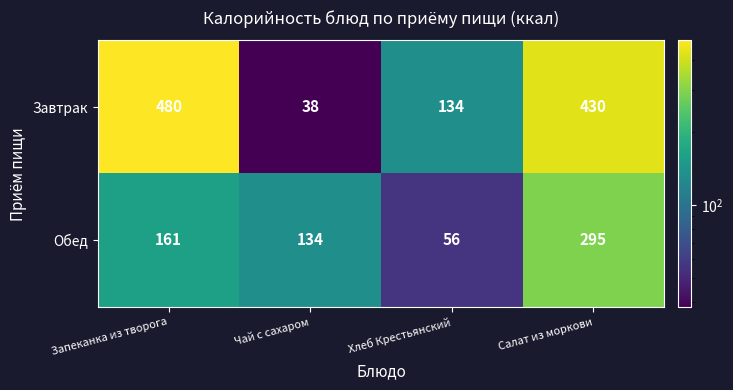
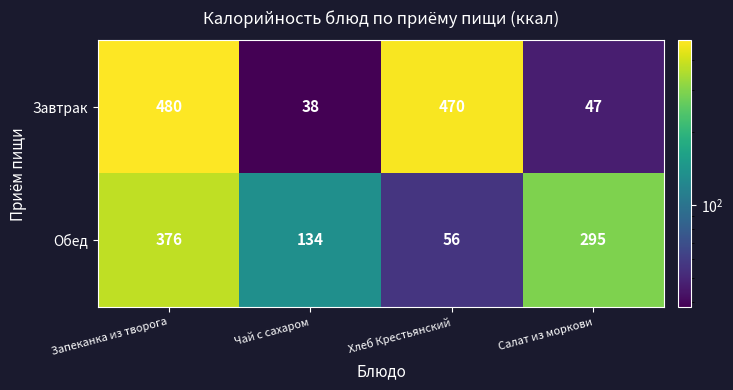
  {
    "Завтрак": {
      "Запеканка из творога": 480,
      "Чай с сахаром": 38,
-     "Хлеб Крестьянский": 134,
-     "Салат из моркови": 430
+     "Хлеб Крестьянский": 470,
+     "Салат из моркови": 47
    },
    "Обед": {
-     "Запеканка из творога": 161,
+     "Запеканка из творога": 376,
      "Чай с сахаром": 134,
      "Хлеб Крестьянский": 56,
      "Салат из моркови": 295
    }
  }
